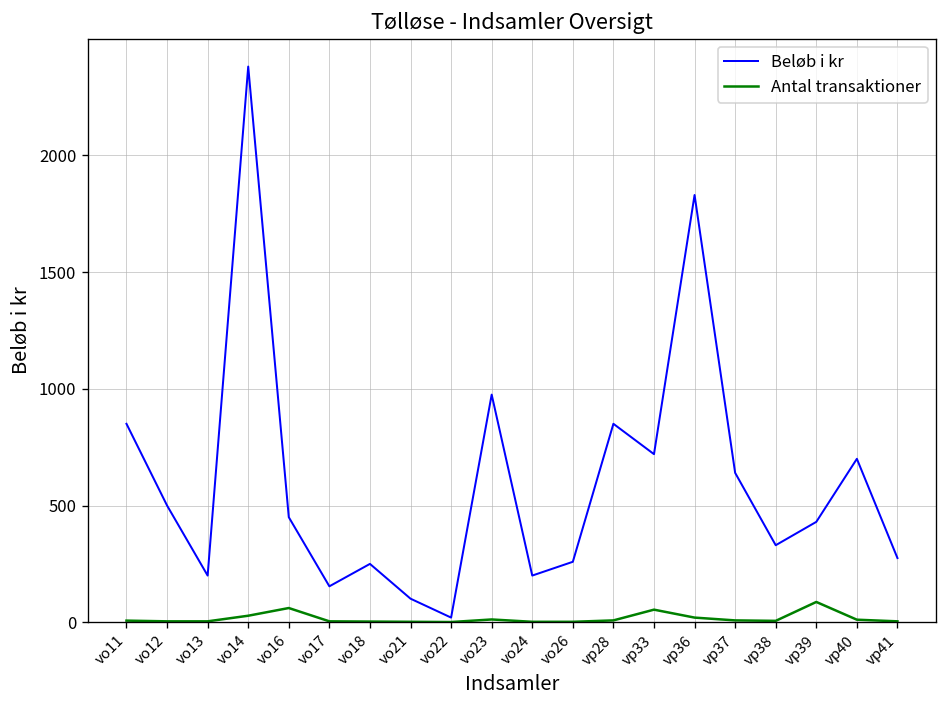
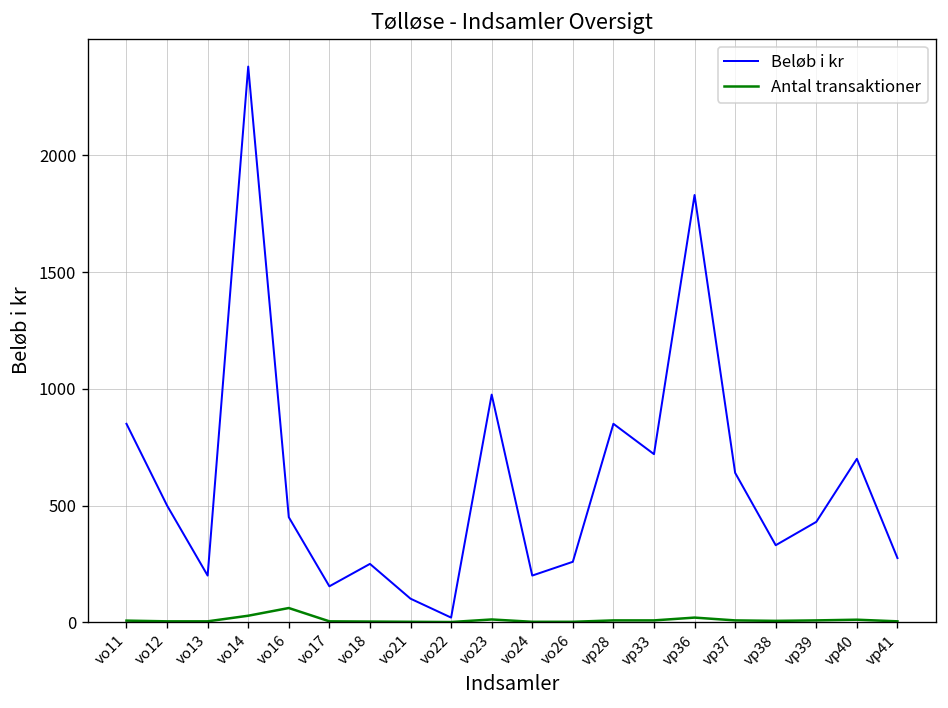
  {
    "Beløb i kr": {
      "vo11": 850,
      "vo12": 500,
      "vo13": 200,
      "vo14": 2380,
      "vo16": 450,
      "vo17": 150,
      "vo18": 250,
      "vo21": 100,
      "vo22": 20,
      "vo23": 980,
      "vo24": 200,
      "vo26": 260,
      "vp28": 850,
      "vp33": 720,
      "vp36": 1830,
      "vp37": 640,
      "vp38": 330,
      "vp39": 430,
      "vp40": 700,
      "vp41": 280
    },
    "Antal transaktioner": {
      "vo11": 10,
      "vo12": 0,
      "vo13": 0,
      "vo14": 30,
      "vo16": 60,
      "vo17": 0,
      "vo18": 0,
      "vo21": 0,
      "vo22": 0,
      "vo23": 10,
      "vo24": 0,
      "vo26": 0,
      "vp28": 10,
-     "vp33": 50,
+     "vp33": 10,
      "vp36": 20,
      "vp37": 10,
      "vp38": 10,
-     "vp39": 90,
+     "vp39": 10,
      "vp40": 10,
      "vp41": 0
    }
  }
